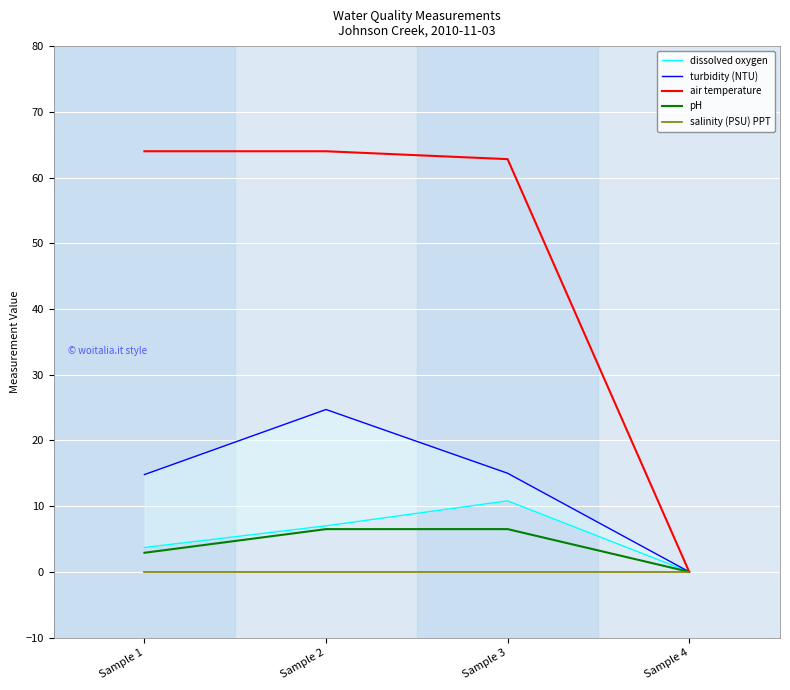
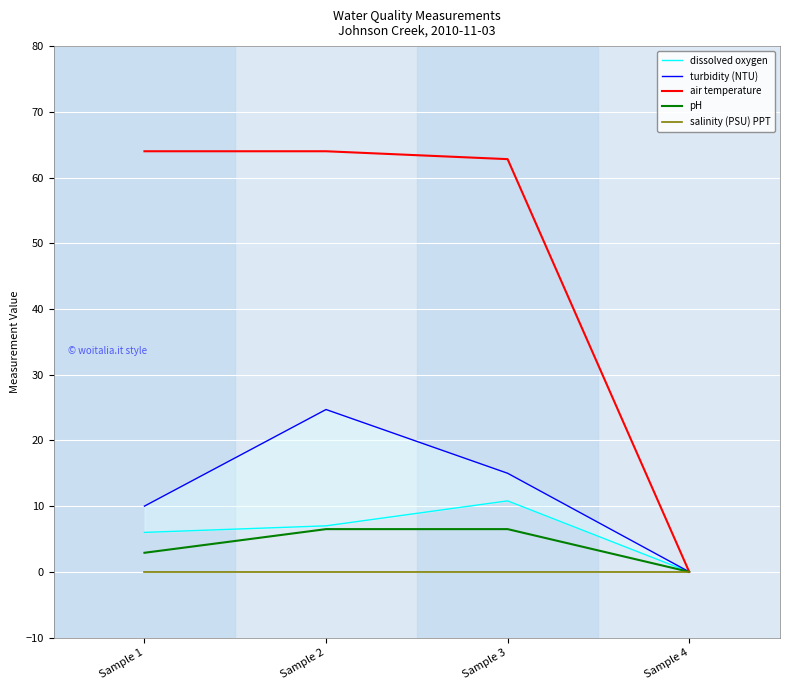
  {
    "dissolved oxygen": {
-     "Sample 1": 4,
+     "Sample 1": 6,
      "Sample 2": 7,
      "Sample 3": 11
    },
    "turbidity (NTU)": {
-     "Sample 1": 15,
+     "Sample 1": 10,
      "Sample 2": 25,
      "Sample 3": 15
    },
    "air temperature": {
      "Sample 1": 64,
      "Sample 2": 64,
      "Sample 3": 63
    },
    "pH": {
      "Sample 1": 3,
      "Sample 2": 7,
      "Sample 3": 7
    },
    "salinity (PSU) PPT": {
      "Sample 1": 0,
      "Sample 2": 0,
      "Sample 3": 0
    }
  }
